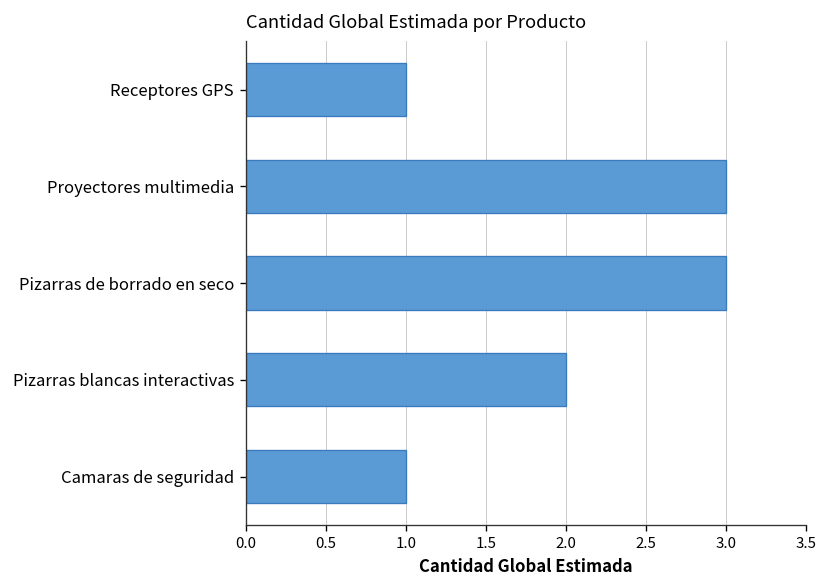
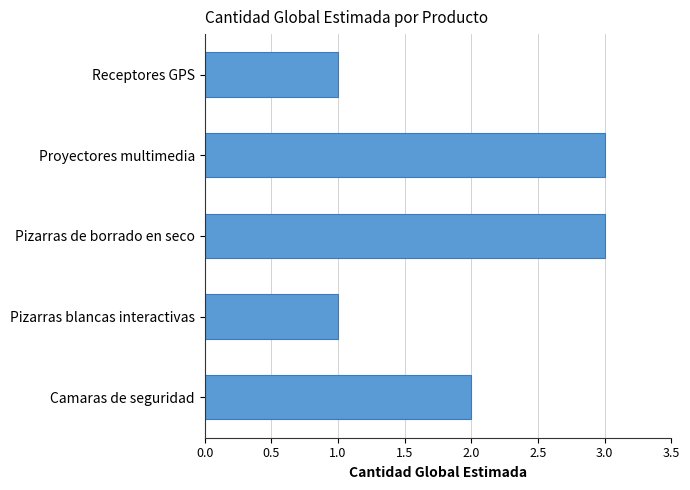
  {
    "Receptores GPS": 1,
    "Proyectores multimedia": 3,
    "Pizarras de borrado en seco": 3,
-   "Pizarras blancas interactivas": 2,
-   "Camaras de seguridad": 1
+   "Pizarras blancas interactivas": 1,
+   "Camaras de seguridad": 2
  }
